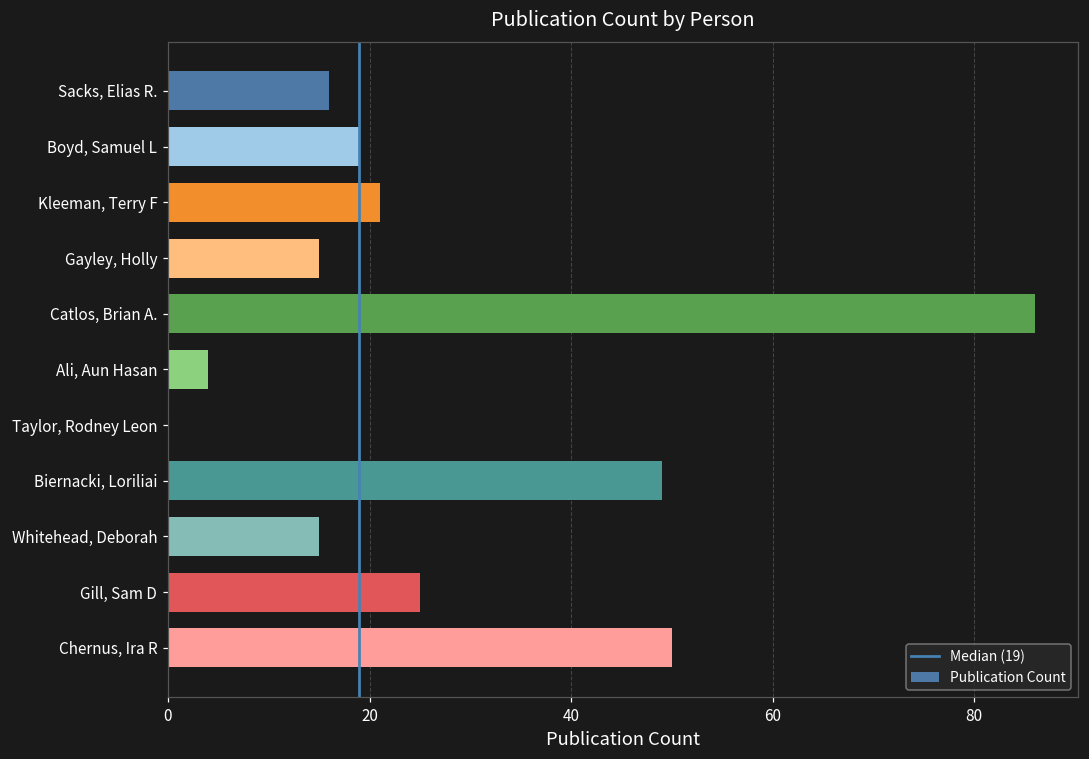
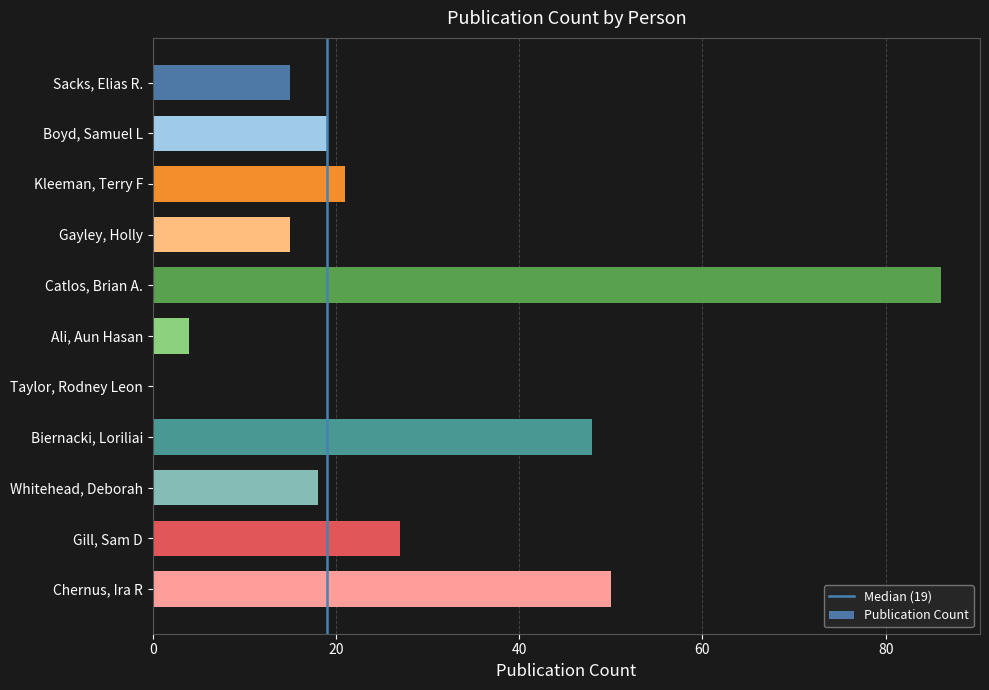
  {
-   "Sacks, Elias R.": 16,
+   "Sacks, Elias R.": 15,
    "Boyd, Samuel L": 19,
    "Kleeman, Terry F": 21,
    "Gayley, Holly": 15,
    "Catlos, Brian A.": 86,
    "Ali, Aun Hasan": 4,
    "Taylor, Rodney Leon": 0,
-   "Biernacki, Loriliai": 49,
-   "Whitehead, Deborah": 15,
-   "Gill, Sam D": 25,
+   "Biernacki, Loriliai": 48,
+   "Whitehead, Deborah": 18,
+   "Gill, Sam D": 27,
    "Chernus, Ira R": 50
  }
